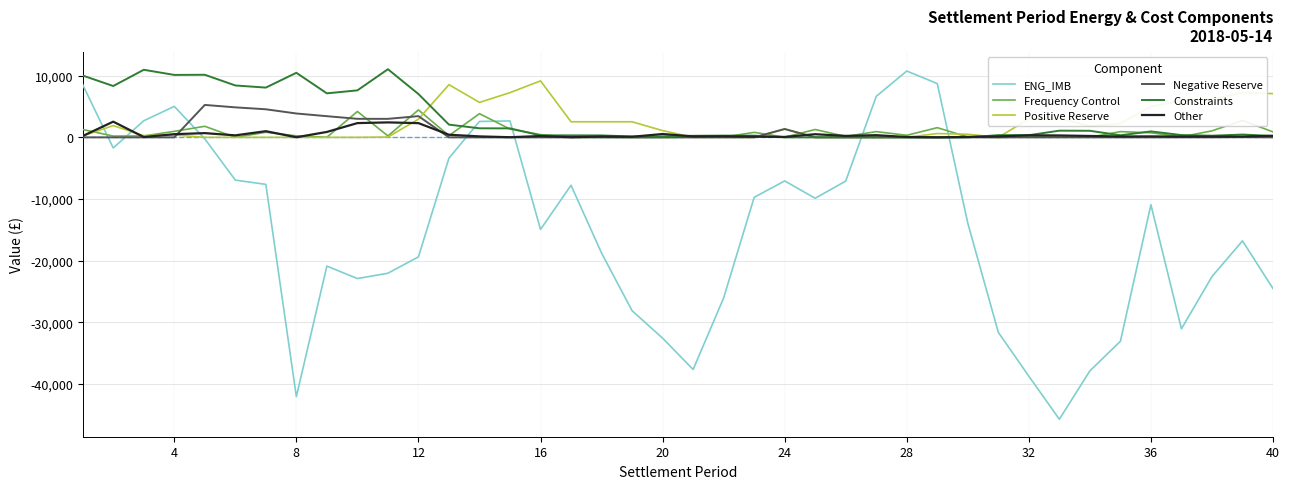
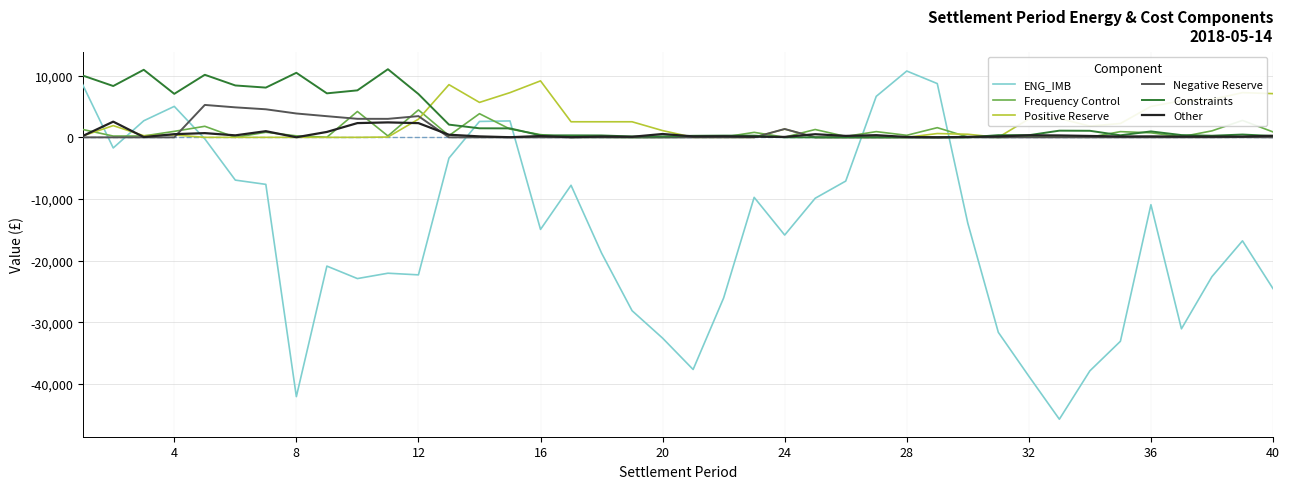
  {
    "ENG_IMB": {
      "4": "5,000",
      "8": "-42,000",
-     "12": "-19,000",
+     "12": "-22,000",
      "16": "-15,000",
      "20": "-33,000",
-     "24": "-7,000",
+     "24": "-16,000",
      "28": "11,000",
      "32": "-39,000",
      "36": "-11,000",
      "40": "-25,000"
    },
    "Frequency Control": {
      "4": "1,000",
      "12": "4,000",
      "40": "1,000"
    },
    "Positive Reserve": {
      "12": "3,000",
      "16": "9,000",
      "20": "1,000",
      "40": "7,000"
    },
    "Negative Reserve": {
      "8": "4,000",
      "12": "3,000"
    },
    "Constraints": {
-     "4": "10,000",
+     "4": "7,000",
      "8": "10,000",
      "12": "7,000"
    },
    "Other": {
      "12": "2,000"
    }
  }
